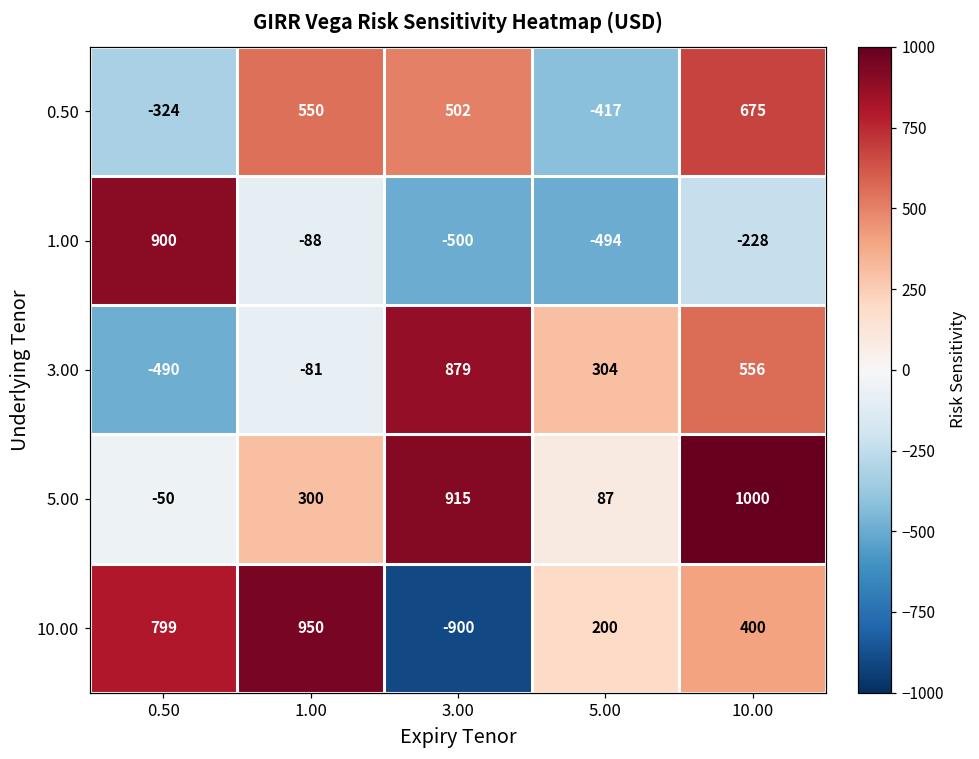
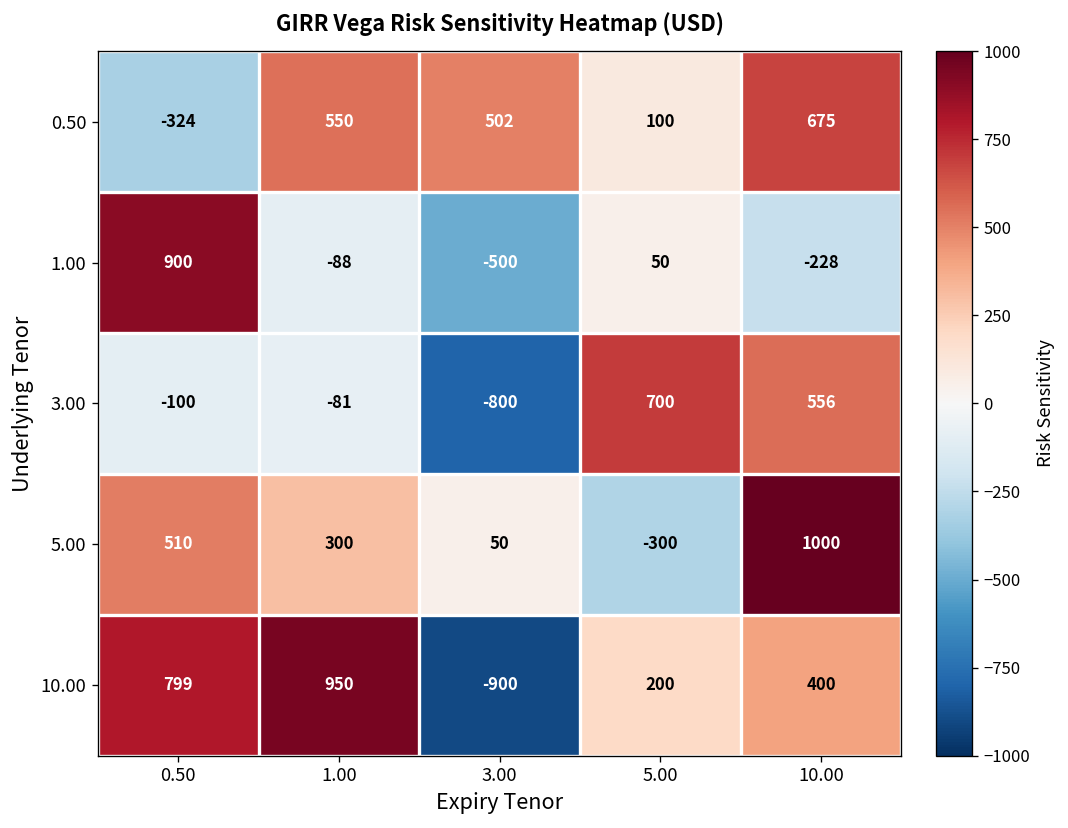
  {
    "0.50": {
      "0.50": -324,
      "1.00": 550,
      "3.00": 502,
-     "5.00": -417,
+     "5.00": 100,
      "10.00": 675
    },
    "1.00": {
      "0.50": 900,
      "1.00": -88,
      "3.00": -500,
-     "5.00": -494,
+     "5.00": 50,
      "10.00": -228
    },
    "3.00": {
-     "0.50": -490,
+     "0.50": -100,
      "1.00": -81,
-     "3.00": 879,
-     "5.00": 304,
+     "3.00": -800,
+     "5.00": 700,
      "10.00": 556
    },
    "5.00": {
-     "0.50": -50,
+     "0.50": 510,
      "1.00": 300,
-     "3.00": 915,
-     "5.00": 87,
+     "3.00": 50,
+     "5.00": -300,
      "10.00": 1000
    },
    "10.00": {
      "0.50": 799,
      "1.00": 950,
      "3.00": -900,
      "5.00": 200,
      "10.00": 400
    }
  }
